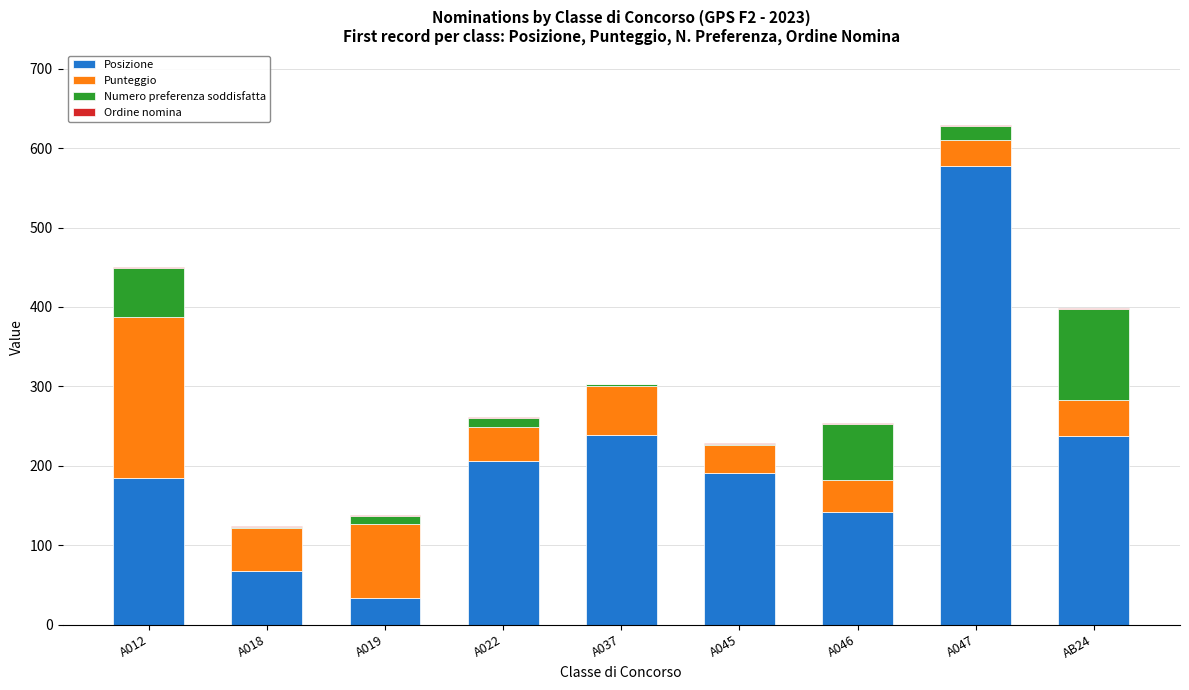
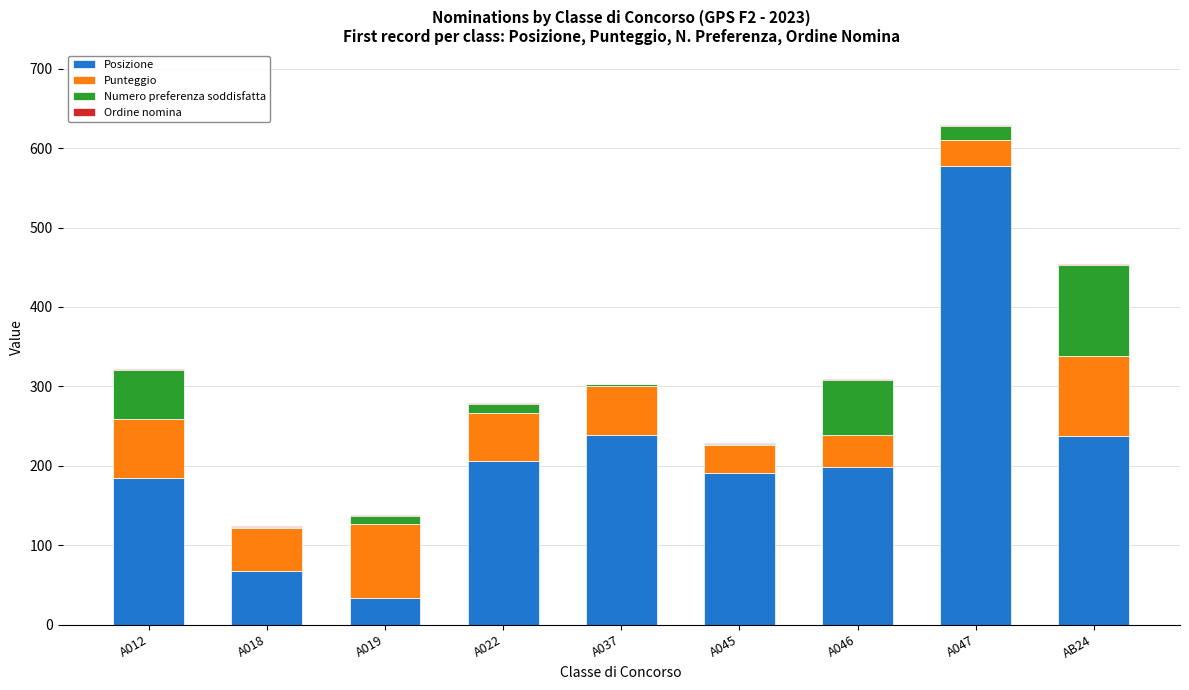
  {
    "Posizione": {
      "A012": 190,
      "A018": 70,
      "A019": 30,
      "A022": 210,
      "A037": 240,
      "A045": 190,
-     "A046": 140,
+     "A046": 200,
      "A047": 580,
      "AB24": 240
    },
    "Punteggio": {
-     "A012": 200,
+     "A012": 70,
      "A018": 50,
      "A019": 90,
-     "A022": 40,
+     "A022": 60,
      "A037": 60,
      "A045": 40,
      "A046": 40,
      "A047": 30,
-     "AB24": 50
+     "AB24": 100
    },
    "Numero preferenza soddisfatta": {
      "A012": 60,
      "A019": 10,
      "A022": 10,
      "A046": 70,
      "A047": 20,
      "AB24": 120
    }
  }
